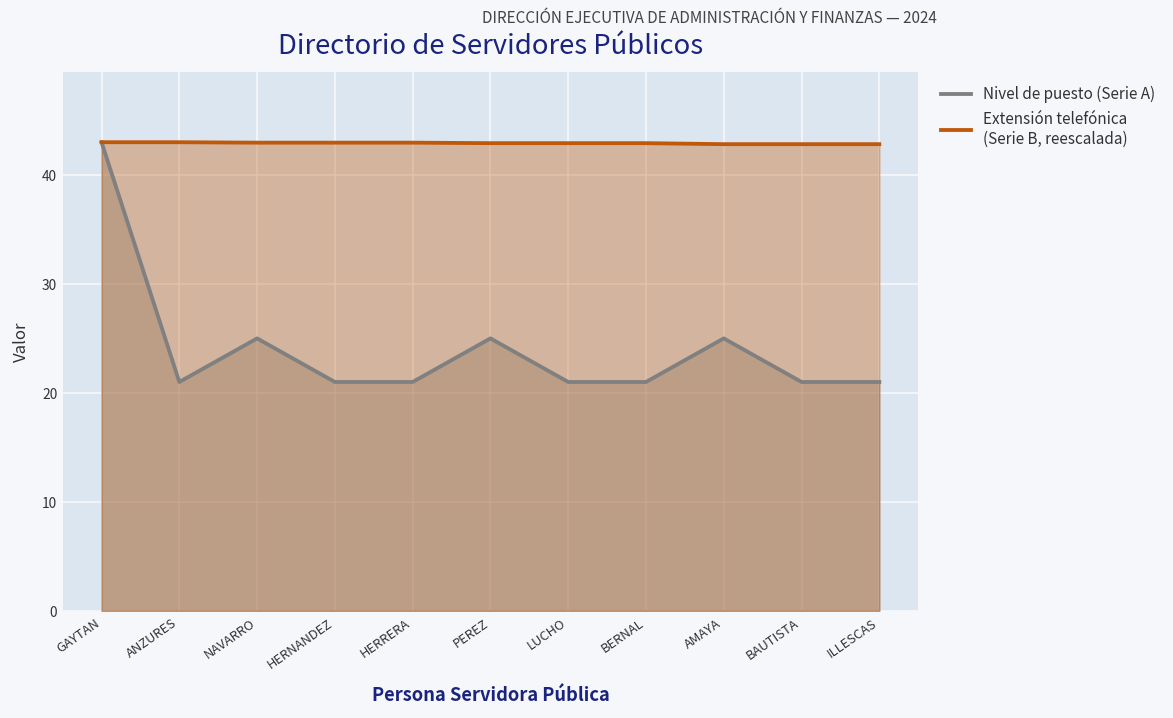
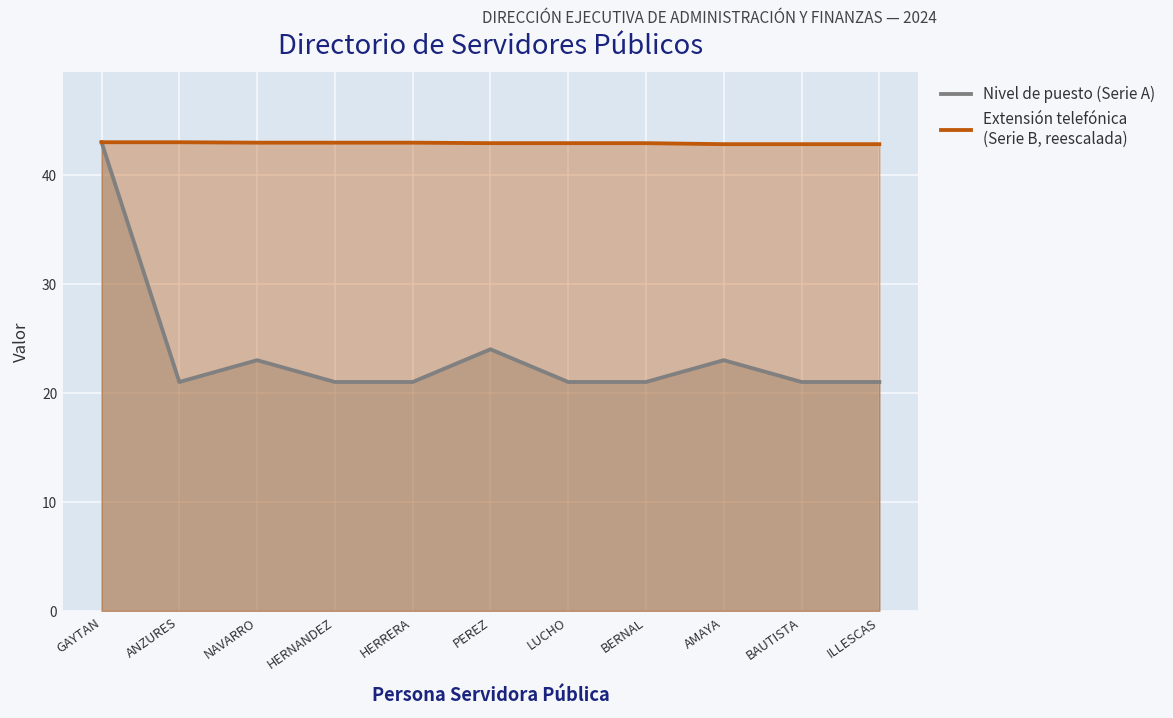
  {
    "Nivel de puesto (Serie A)": {
      "ANZURES": 21,
-     "NAVARRO": 25,
+     "NAVARRO": 23,
      "HERNANDEZ": 21,
      "HERRERA": 21,
-     "PEREZ": 25,
+     "PEREZ": 24,
      "LUCHO": 21,
      "BERNAL": 21,
-     "AMAYA": 25,
+     "AMAYA": 23,
      "BAUTISTA": 21,
      "ILLESCAS": 21
    },
    "Extensión telefónica (Serie B, reescalada)": {
      "ANZURES": 43,
      "NAVARRO": 43,
      "HERNANDEZ": 43,
      "HERRERA": 43,
      "PEREZ": 43,
      "LUCHO": 43,
      "BERNAL": 43,
      "AMAYA": 43,
      "BAUTISTA": 43,
      "ILLESCAS": 43
    }
  }
